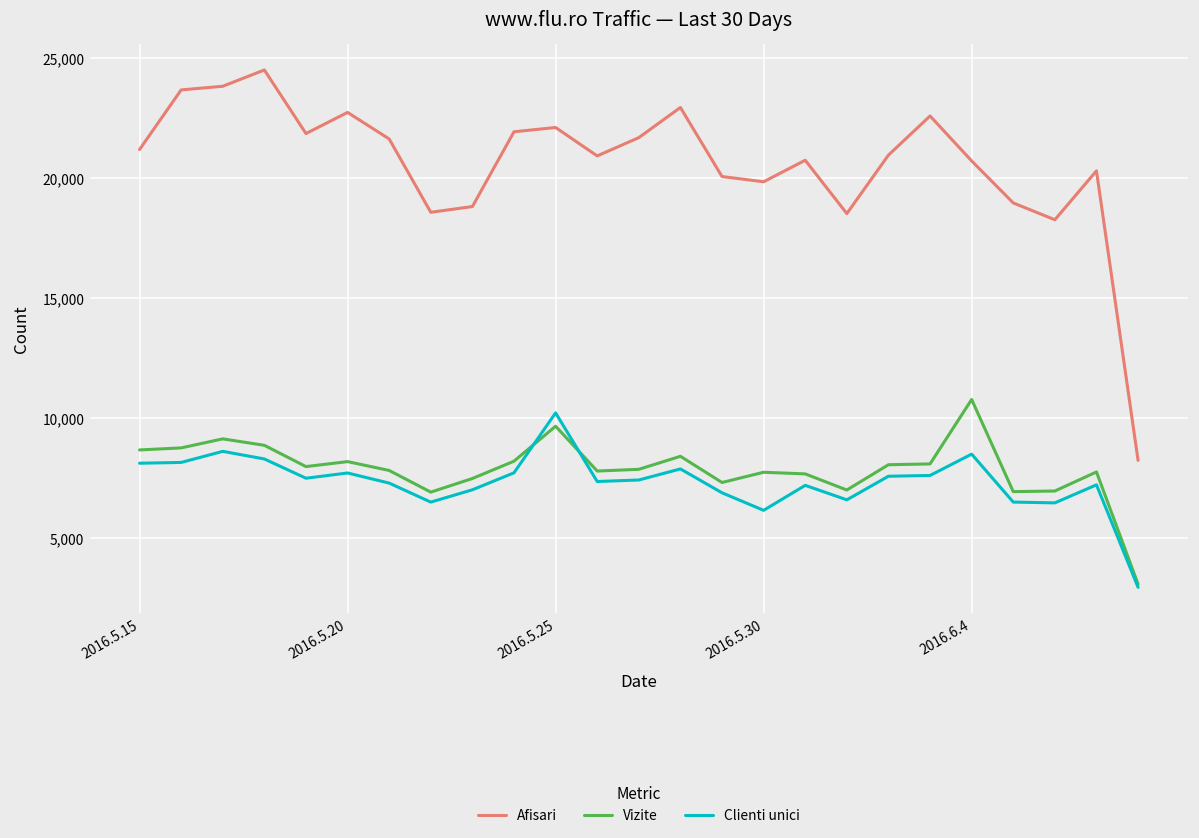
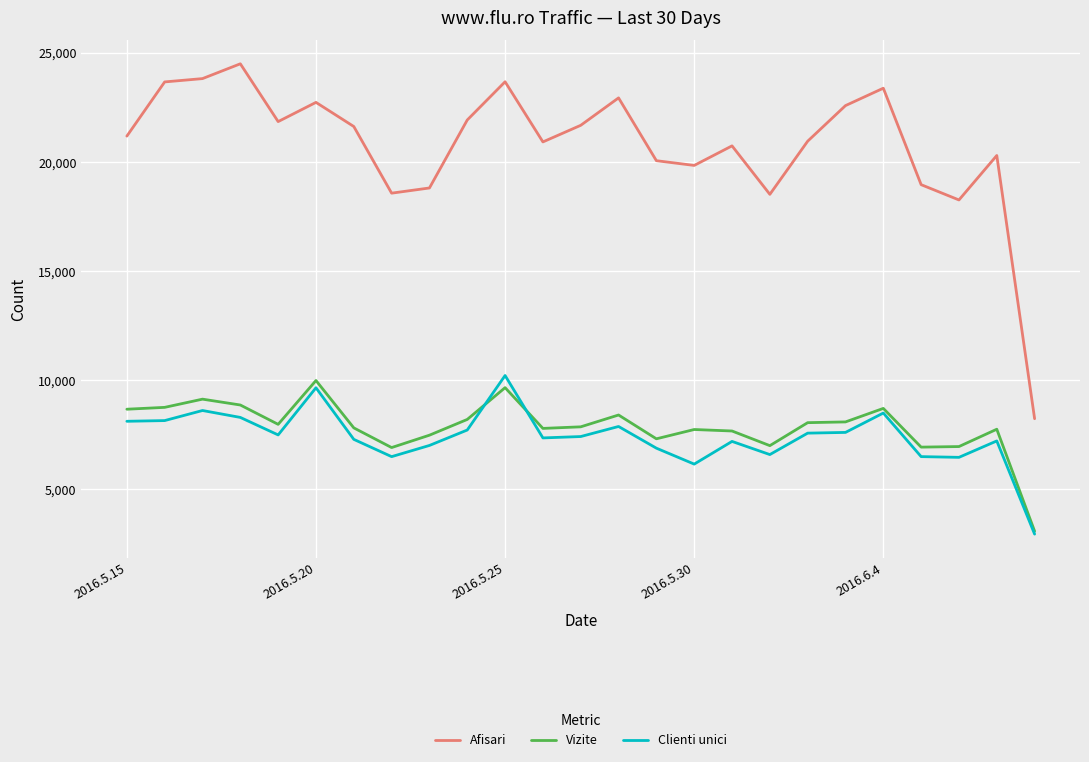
  {
    "Afisari": {
      "2016.5.15": "21,200",
      "2016.5.20": "22,700",
-     "2016.5.25": "22,100",
+     "2016.5.25": "23,700",
      "2016.5.30": "19,800",
-     "2016.6.4": "20,700"
+     "2016.6.4": "23,400"
    },
    "Vizite": {
      "2016.5.15": "8,700",
-     "2016.5.20": "8,200",
+     "2016.5.20": "10,000",
      "2016.5.25": "9,700",
      "2016.5.30": "7,700",
-     "2016.6.4": "10,800"
+     "2016.6.4": "8,700"
    },
    "Clienti unici": {
      "2016.5.15": "8,100",
-     "2016.5.20": "7,700",
+     "2016.5.20": "9,700",
      "2016.5.25": "10,200",
      "2016.5.30": "6,200",
      "2016.6.4": "8,500"
    }
  }
